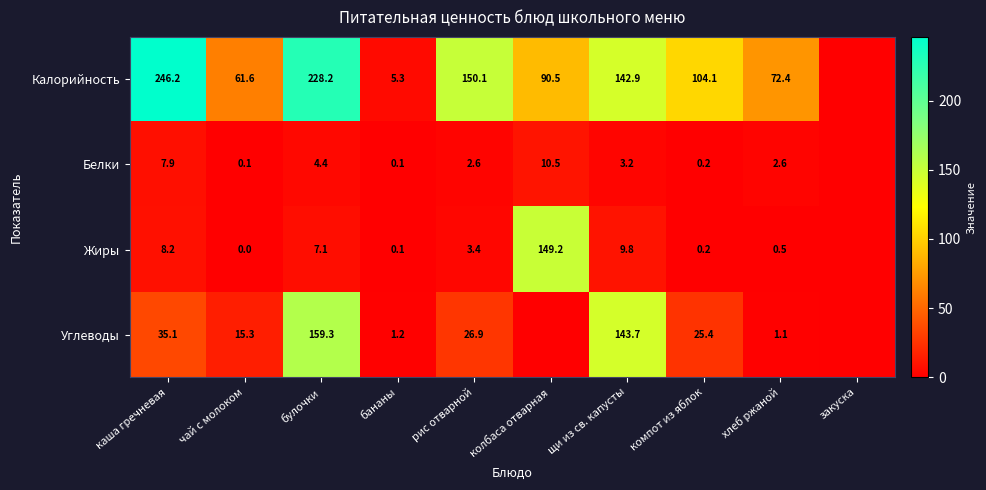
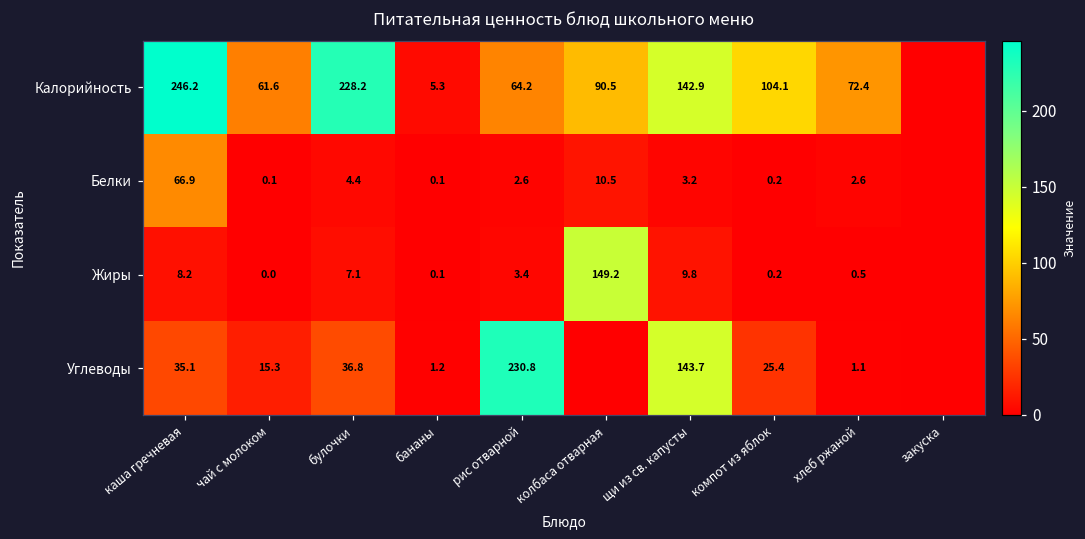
  {
    "Калорийность": {
      "каша гречневая": 246.2,
      "чай с молоком": 61.6,
      "булочки": 228.2,
      "бананы": 5.3,
-     "рис отварной": 150.1,
+     "рис отварной": 64.2,
      "колбаса отварная": 90.5,
      "щи из св. капусты": 142.9,
      "компот из яблок": 104.1,
      "хлеб ржаной": 72.4
    },
    "Белки": {
-     "каша гречневая": 7.9,
+     "каша гречневая": 66.9,
      "чай с молоком": 0.1,
      "булочки": 4.4,
      "бананы": 0.1,
      "рис отварной": 2.6,
      "колбаса отварная": 10.5,
      "щи из св. капусты": 3.2,
      "компот из яблок": 0.2,
      "хлеб ржаной": 2.6
    },
    "Жиры": {
      "каша гречневая": 8.2,
      "чай с молоком": 0.0,
      "булочки": 7.1,
      "бананы": 0.1,
      "рис отварной": 3.4,
      "колбаса отварная": 149.2,
      "щи из св. капусты": 9.8,
      "компот из яблок": 0.2,
      "хлеб ржаной": 0.5
    },
    "Углеводы": {
      "каша гречневая": 35.1,
      "чай с молоком": 15.3,
-     "булочки": 159.3,
+     "булочки": 36.8,
      "бананы": 1.2,
-     "рис отварной": 26.9,
+     "рис отварной": 230.8,
      "щи из св. капусты": 143.7,
      "компот из яблок": 25.4,
      "хлеб ржаной": 1.1
    }
  }
